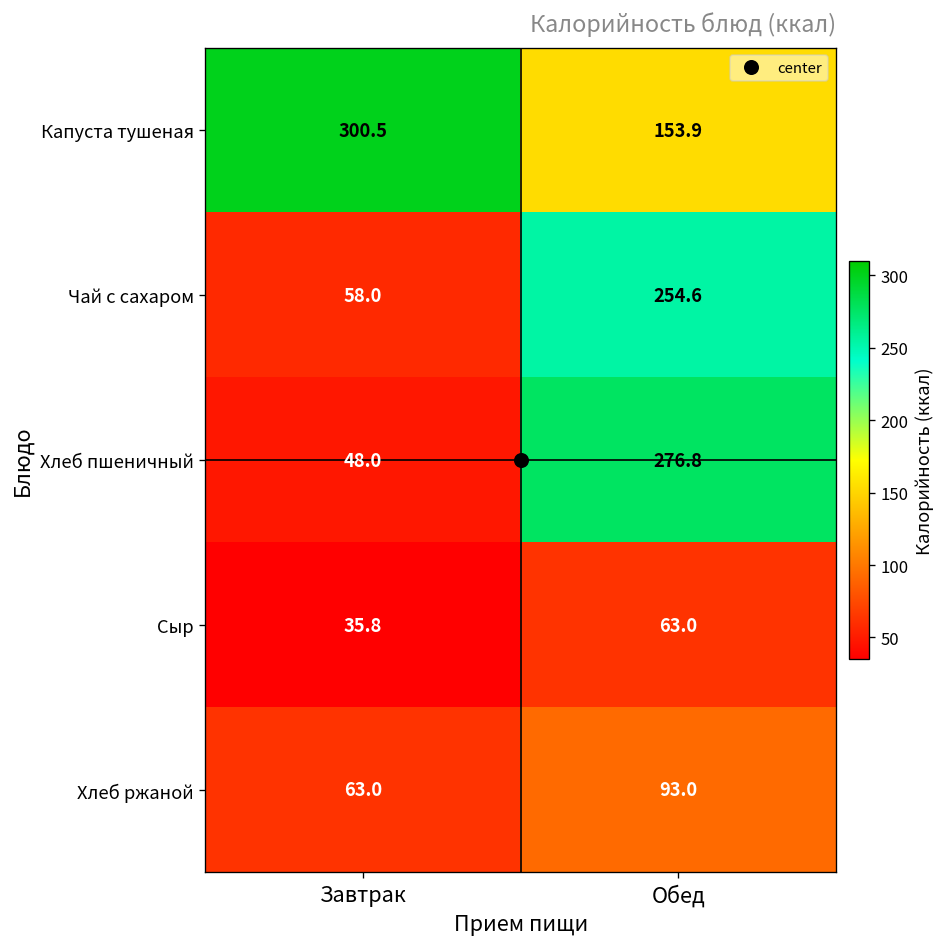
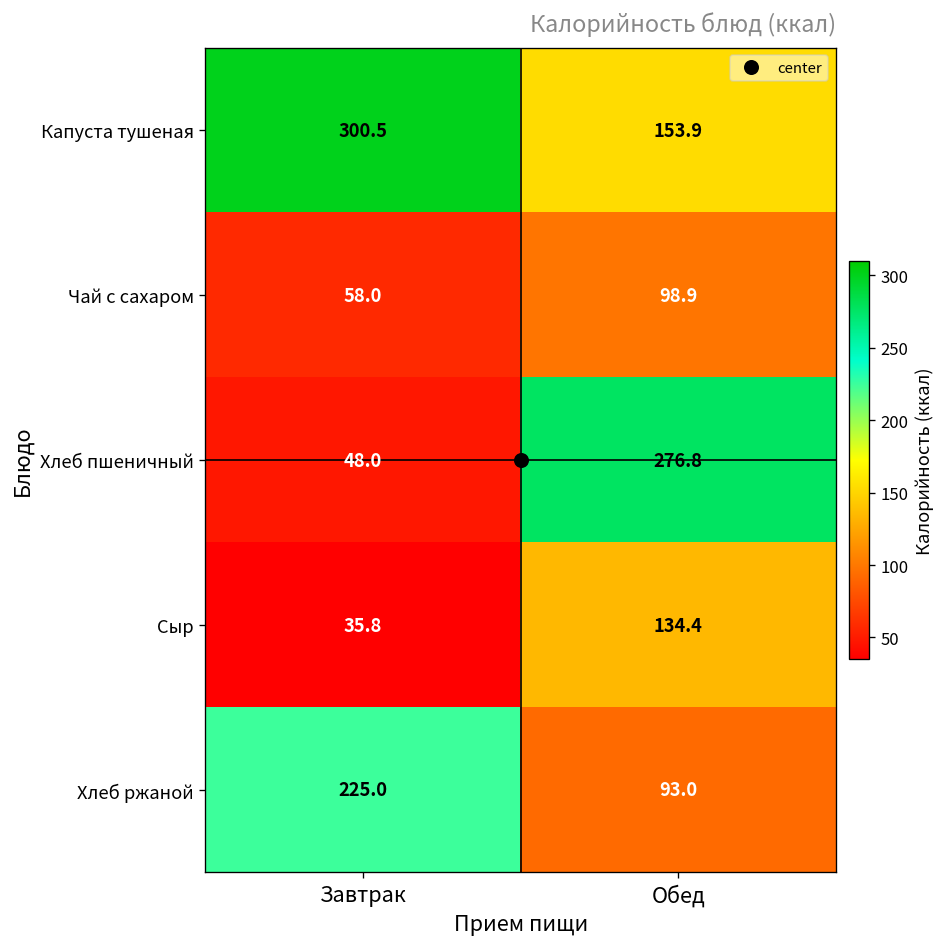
  {
    "Капуста тушеная": {
      "Завтрак": 300.5,
      "Обед": 153.9
    },
    "Чай с сахаром": {
      "Завтрак": 58.0,
-     "Обед": 254.6
+     "Обед": 98.9
    },
    "Хлеб пшеничный": {
      "Завтрак": 48.0,
      "Обед": 276.8
    },
    "Сыр": {
      "Завтрак": 35.8,
-     "Обед": 63.0
+     "Обед": 134.4
    },
    "Хлеб ржаной": {
-     "Завтрак": 63.0,
+     "Завтрак": 225.0,
      "Обед": 93.0
    }
  }
